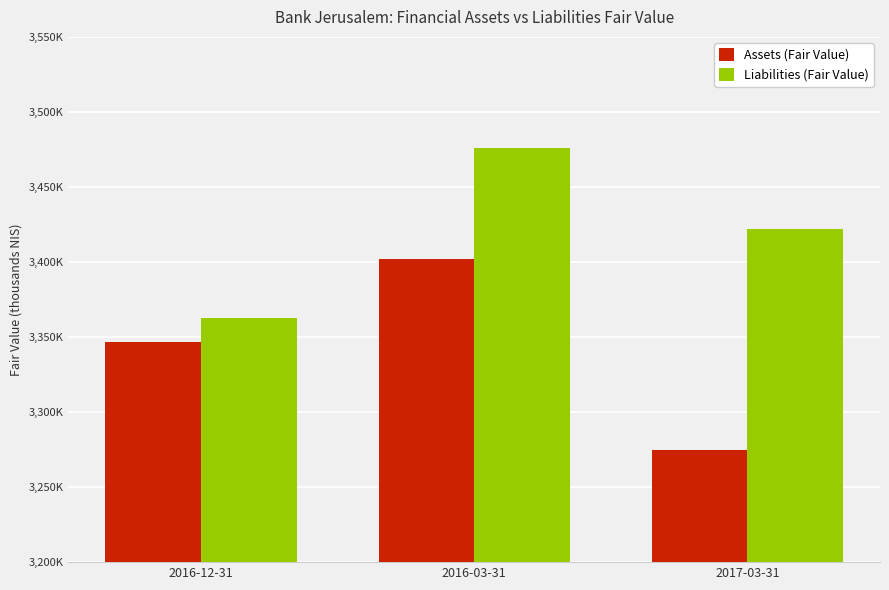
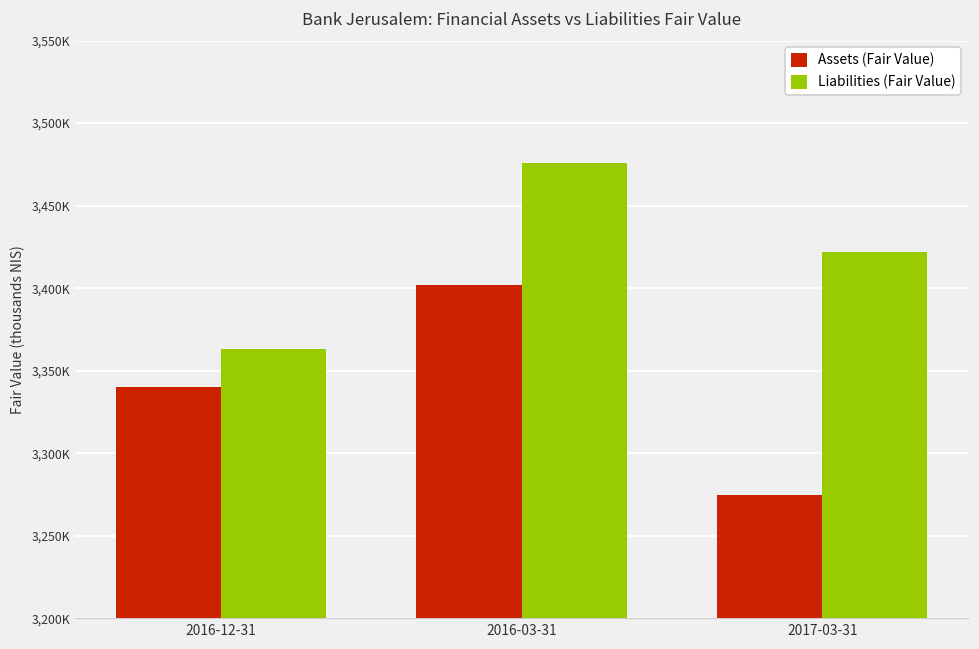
  {
    "Assets (Fair Value)": {
-     "2016-12-31": "3,347,000",
+     "2016-12-31": "3,340,000",
      "2016-03-31": "3,402,000",
      "2017-03-31": "3,275,000"
    },
    "Liabilities (Fair Value)": {
      "2016-12-31": "3,363,000",
      "2016-03-31": "3,476,000",
      "2017-03-31": "3,422,000"
    }
  }
